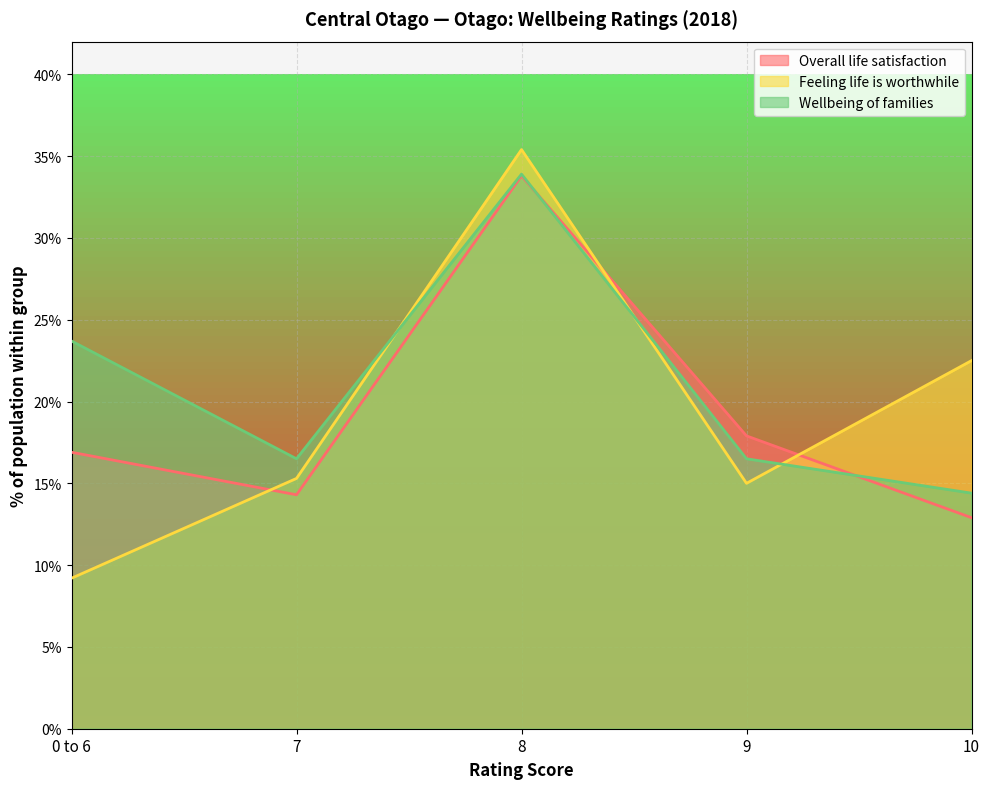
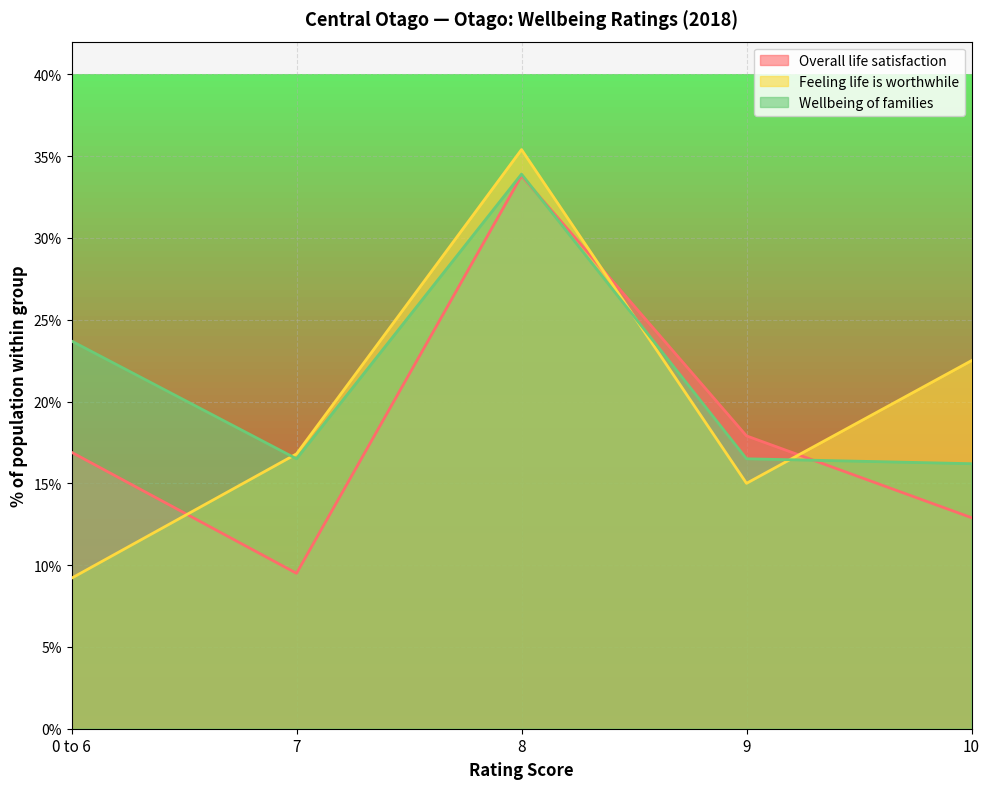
  {
    "Overall life satisfaction": {
      "0 to 6": "16.9%",
-     "7": "14.3%",
+     "7": "9.5%",
      "9": "17.9%",
      "10": "12.9%"
    },
    "Feeling life is worthwhile": {
      "0 to 6": "9.2%",
-     "7": "15.3%",
+     "7": "16.8%",
      "8": "35.4%",
      "9": "15.0%",
      "10": "22.5%"
    },
    "Wellbeing of families": {
      "0 to 6": "23.7%",
      "7": "16.5%",
      "9": "16.5%",
-     "10": "14.4%"
+     "10": "16.2%"
    }
  }
